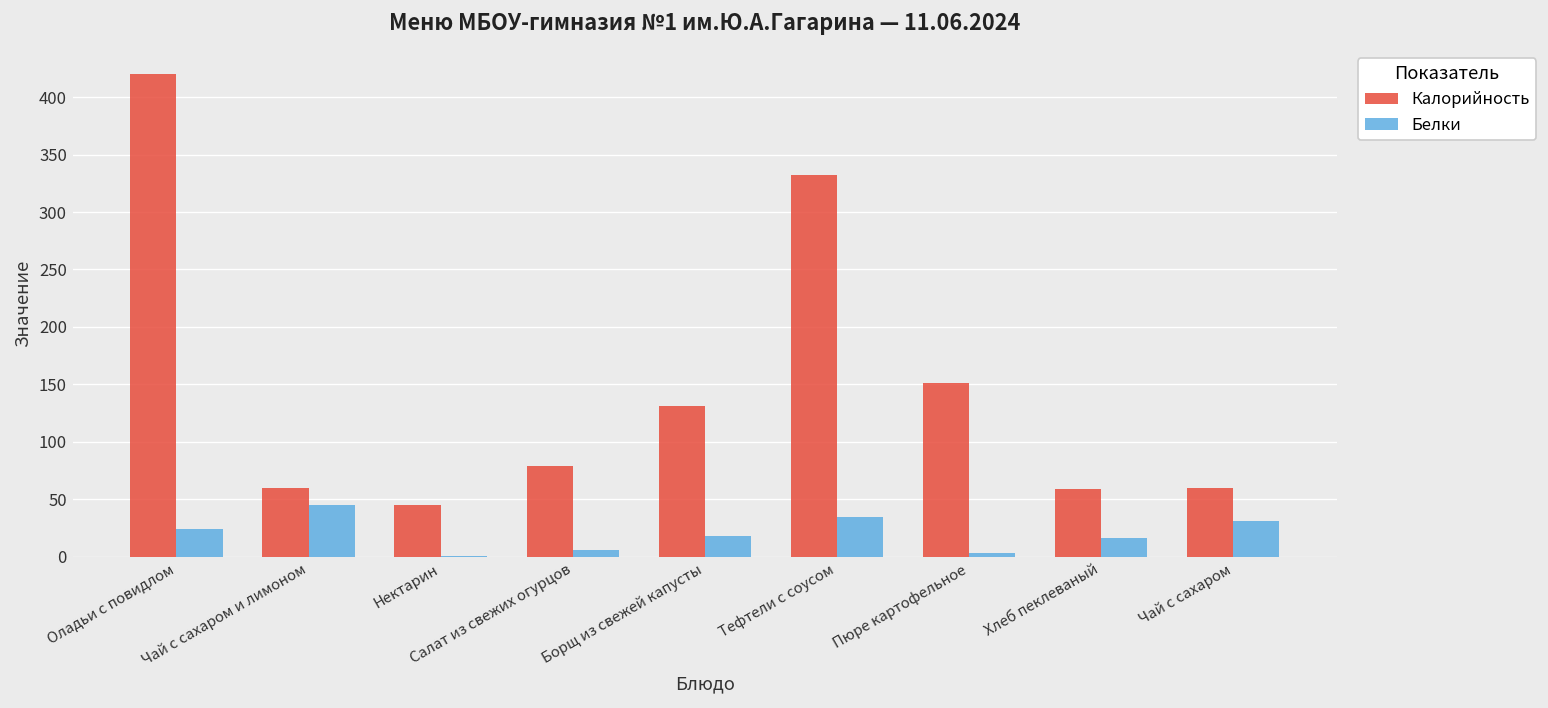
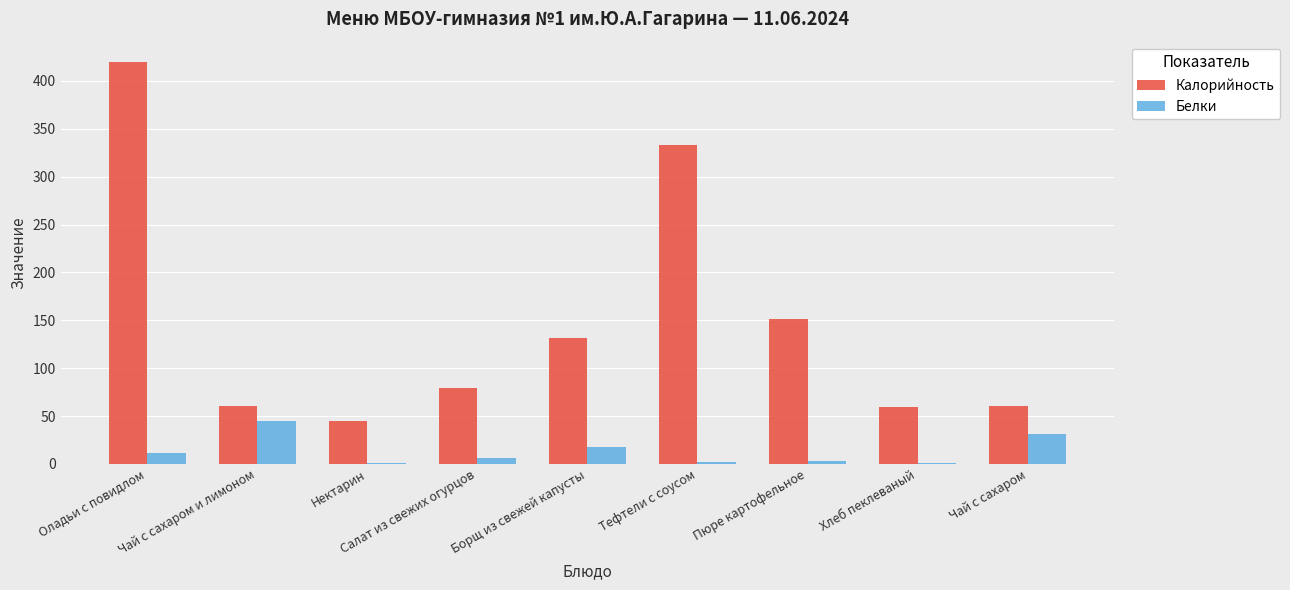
  {
    "Калорийность": {
      "Оладьи с повидлом": 420,
      "Чай с сахаром и лимоном": 60,
      "Нектарин": 50,
      "Салат из свежих огурцов": 80,
      "Борщ из свежей капусты": 130,
      "Тефтели с соусом": 330,
      "Пюре картофельное": 150,
      "Хлеб пеклеваный": 60,
      "Чай с сахаром": 60
    },
    "Белки": {
-     "Оладьи с повидлом": 20,
+     "Оладьи с повидлом": 10,
      "Чай с сахаром и лимоном": 40,
      "Салат из свежих огурцов": 10,
      "Борщ из свежей капусты": 20,
-     "Тефтели с соусом": 30,
+     "Тефтели с соусом": 0,
      "Пюре картофельное": 0,
-     "Хлеб пеклеваный": 20,
+     "Хлеб пеклеваный": 0,
      "Чай с сахаром": 30
    }
  }
